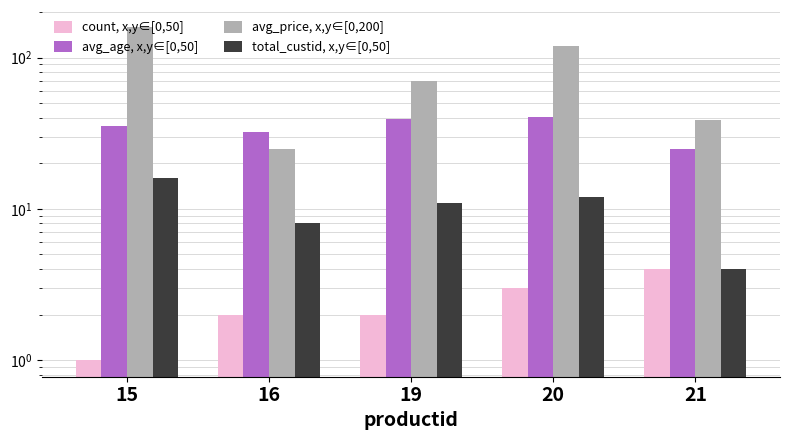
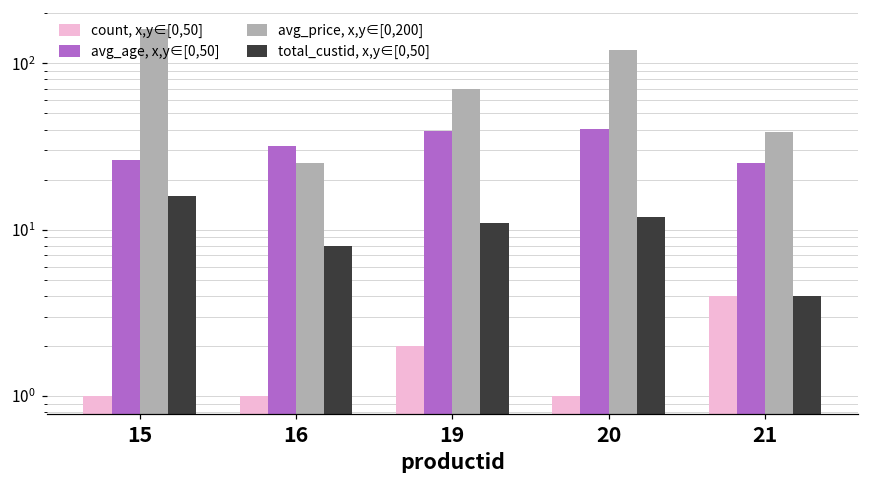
  {
    "count, x,y∈[0,50]": {
      "15": 1,
-     "16": 2,
+     "16": 1,
      "19": 2,
-     "20": 3,
+     "20": 1,
      "21": 4
    },
    "avg_age, x,y∈[0,50]": {
-     "15": 36,
+     "15": 26,
      "16": 32,
      "19": 39,
      "20": 40,
      "21": 25
    },
    "avg_price, x,y∈[0,200]": {
      "15": 160,
      "16": 25,
      "19": 70,
      "20": 120,
      "21": 39
    },
    "total_custid, x,y∈[0,50]": {
      "15": 16,
      "16": 8,
      "19": 11,
      "20": 12,
      "21": 4
    }
  }
